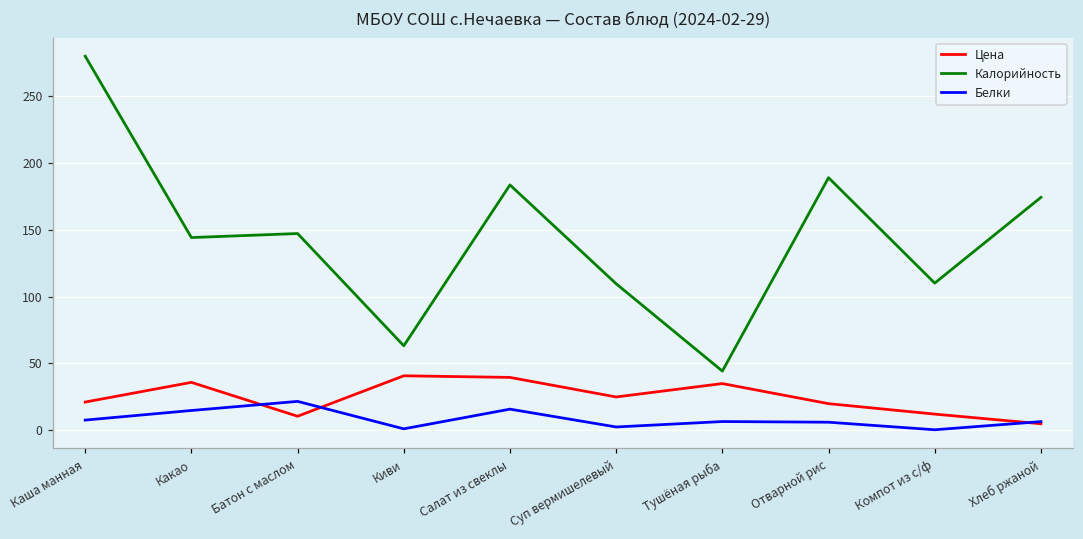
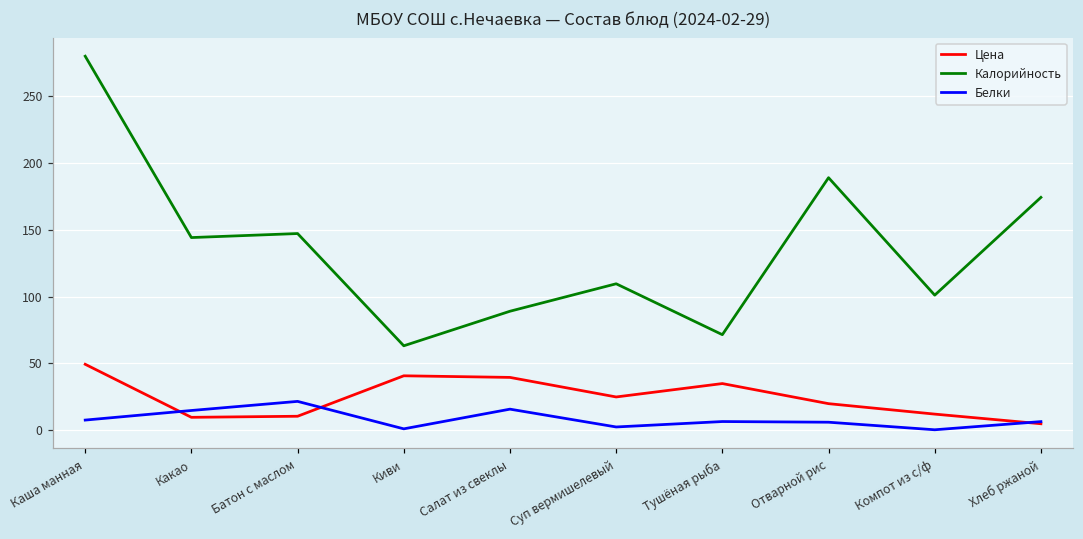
  {
    "Цена": {
-     "Каша манная": 21,
-     "Какао": 36,
+     "Каша манная": 49,
+     "Какао": 10,
      "Батон с маслом": 11,
      "Киви": 41,
      "Салат из свеклы": 40,
      "Суп вермишелевый": 25,
      "Тушёная рыба": 35,
      "Отварной рис": 20,
      "Компот из с/ф": 12
    },
    "Калорийность": {
      "Каша манная": 279,
      "Какао": 144,
      "Батон с маслом": 147,
      "Киви": 63,
-     "Салат из свеклы": 183,
+     "Салат из свеклы": 89,
      "Суп вермишелевый": 110,
-     "Тушёная рыба": 44,
+     "Тушёная рыба": 72,
      "Отварной рис": 189,
-     "Компот из с/ф": 110,
+     "Компот из с/ф": 101,
      "Хлеб ржаной": 174
    },
    "Белки": {
      "Каша манная": 8,
      "Какао": 15,
      "Батон с маслом": 22,
      "Киви": 1,
      "Салат из свеклы": 16,
      "Суп вермишелевый": 3,
      "Тушёная рыба": 7,
      "Отварной рис": 6,
      "Компот из с/ф": 1
    }
  }
